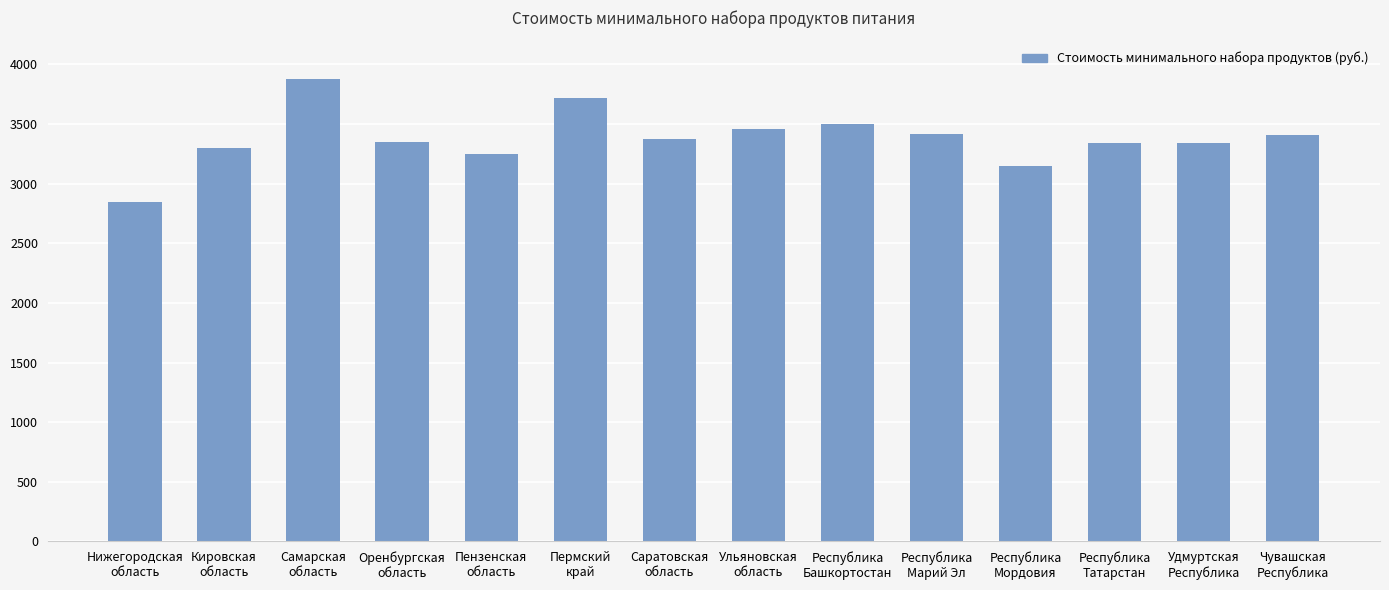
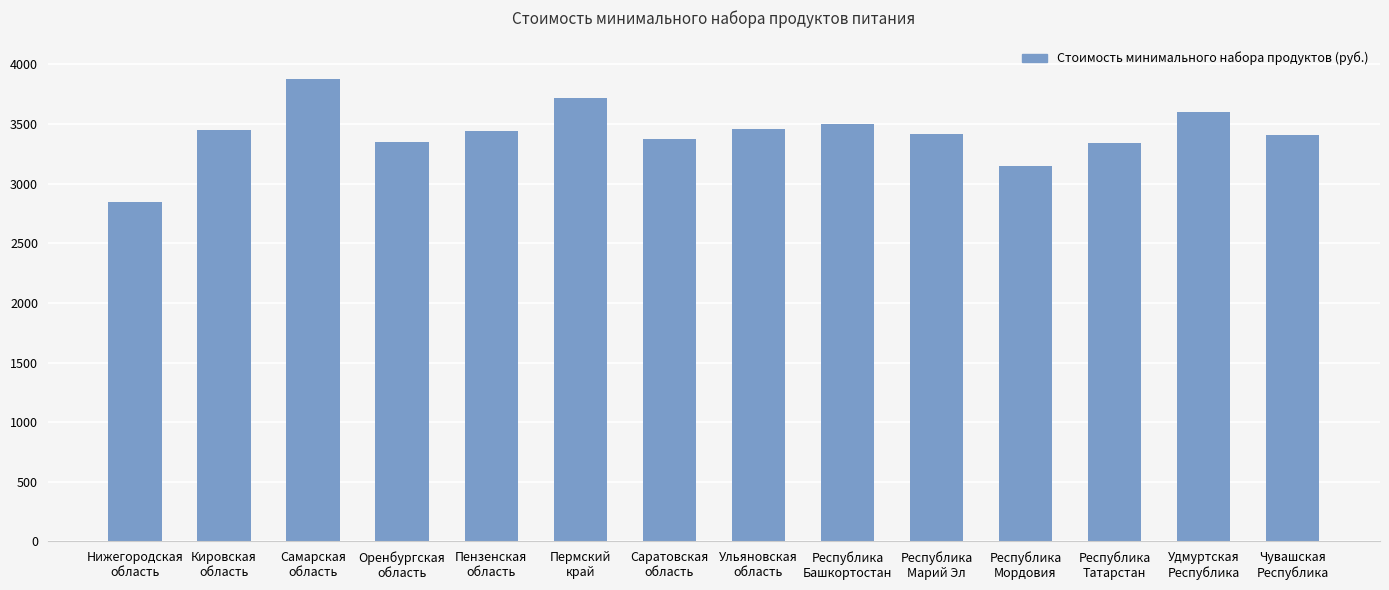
  {
    "Нижегородская область": 2850,
-   "Кировская область": 3300,
+   "Кировская область": 3450,
    "Самарская область": 3880,
    "Оренбургская область": 3350,
-   "Пензенская область": 3250,
+   "Пензенская область": 3440,
    "Пермский край": 3720,
    "Саратовская область": 3370,
    "Ульяновская область": 3460,
    "Республика Башкортостан": 3500,
    "Республика Марий Эл": 3410,
    "Республика Мордовия": 3140,
    "Республика Татарстан": 3340,
-   "Удмуртская Республика": 3340,
+   "Удмуртская Республика": 3600,
    "Чувашская Республика": 3400
  }
